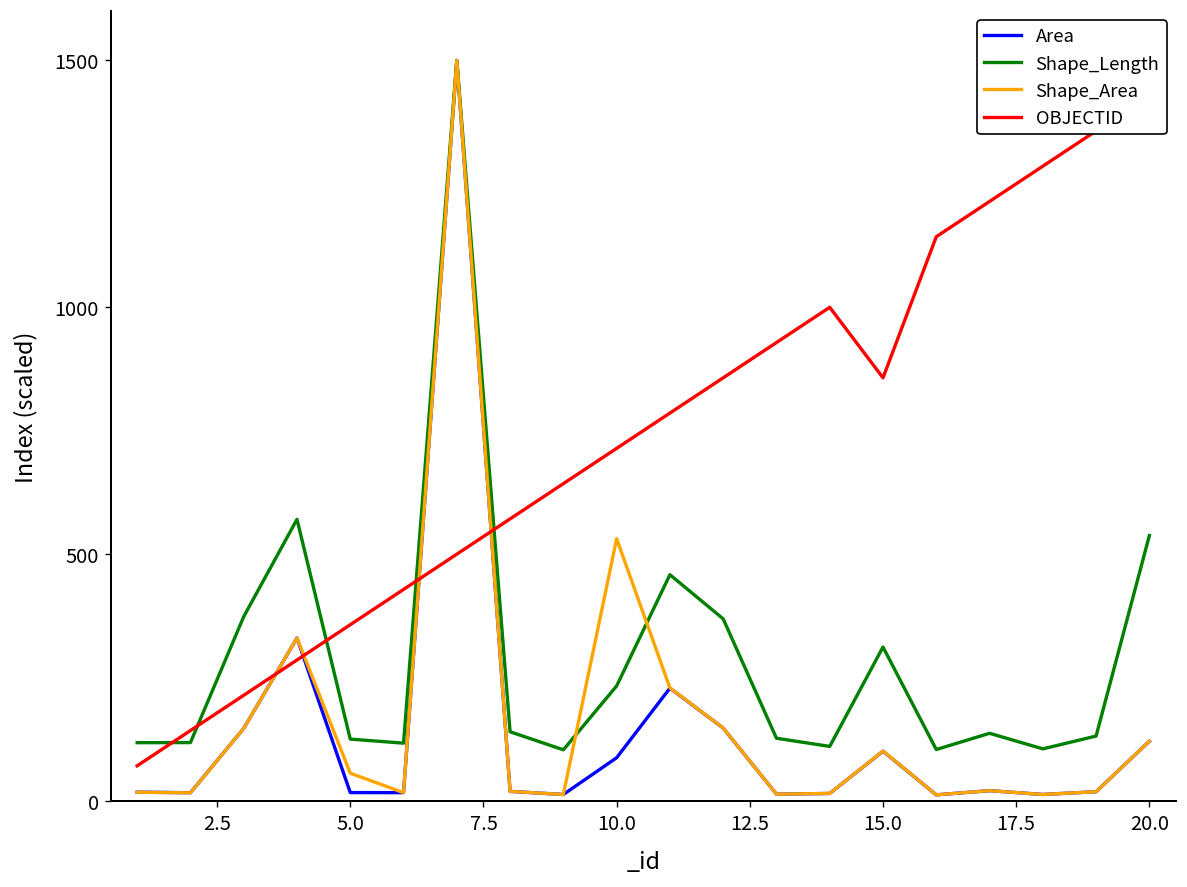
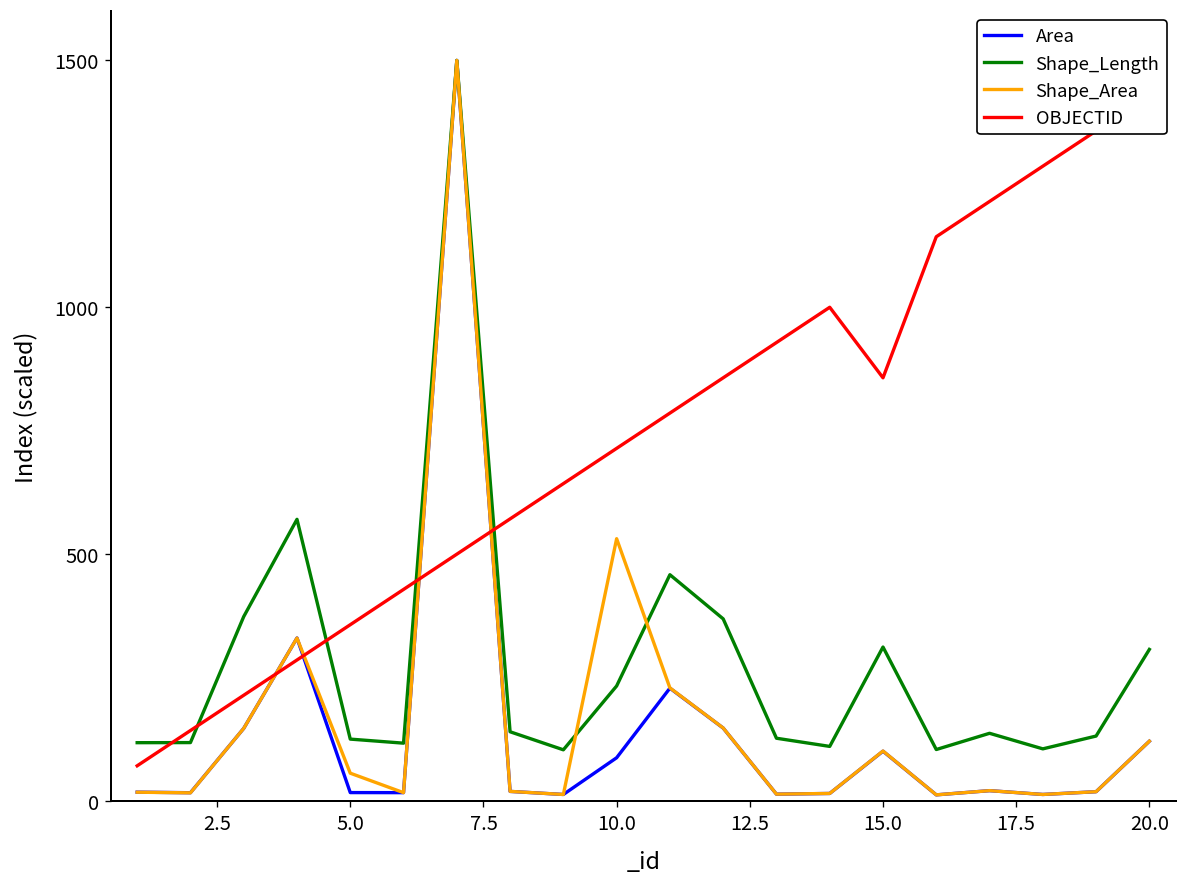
  {
    "Area": {
      "5.0": 20,
      "10.0": 90
    },
    "Shape_Length": {
      "5.0": 130,
      "10.0": 230,
      "15.0": 310,
-     "20.0": 540
+     "20.0": 310
    },
    "Shape_Area": {
      "5.0": 60,
      "10.0": 530
    },
    "OBJECTID": {
      "5.0": 360,
      "10.0": 710,
      "15.0": 860
    }
  }
